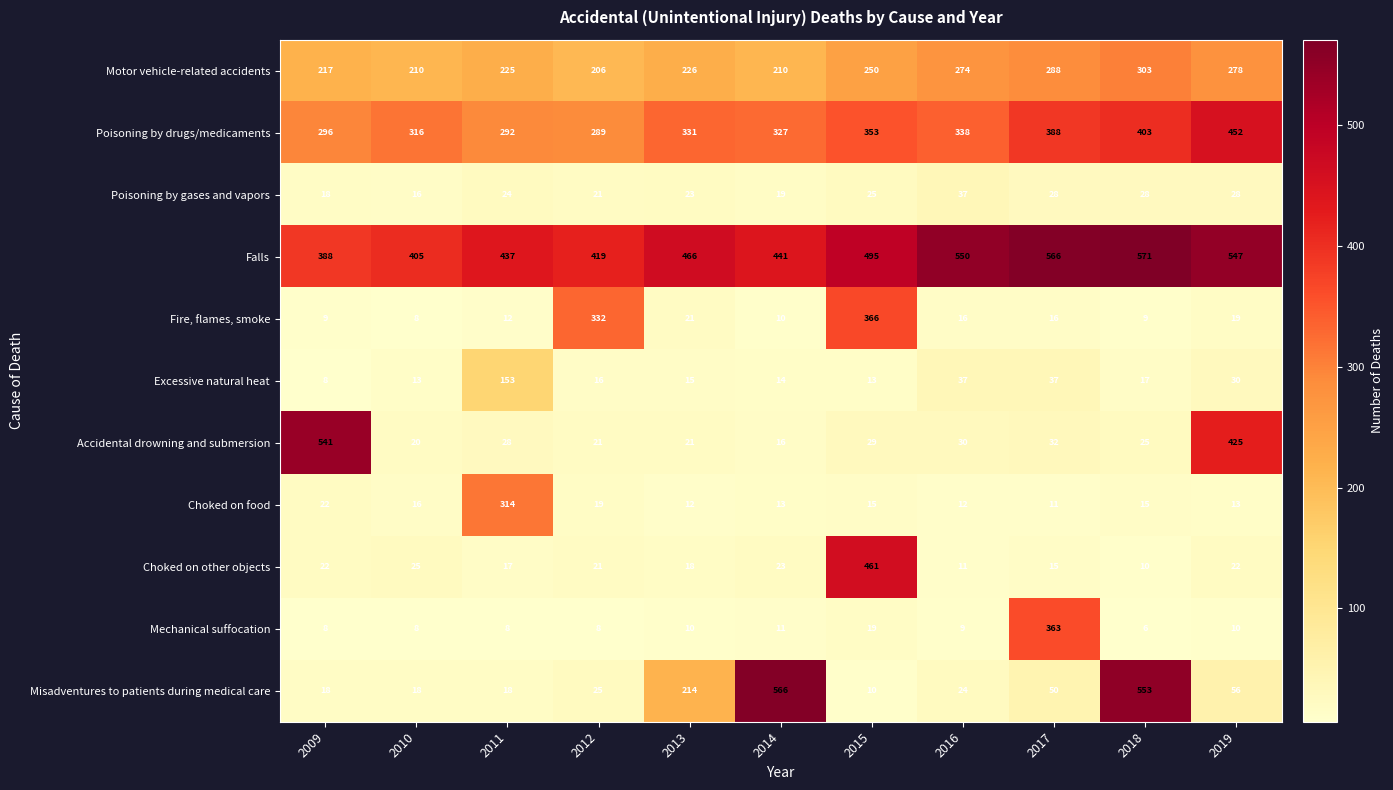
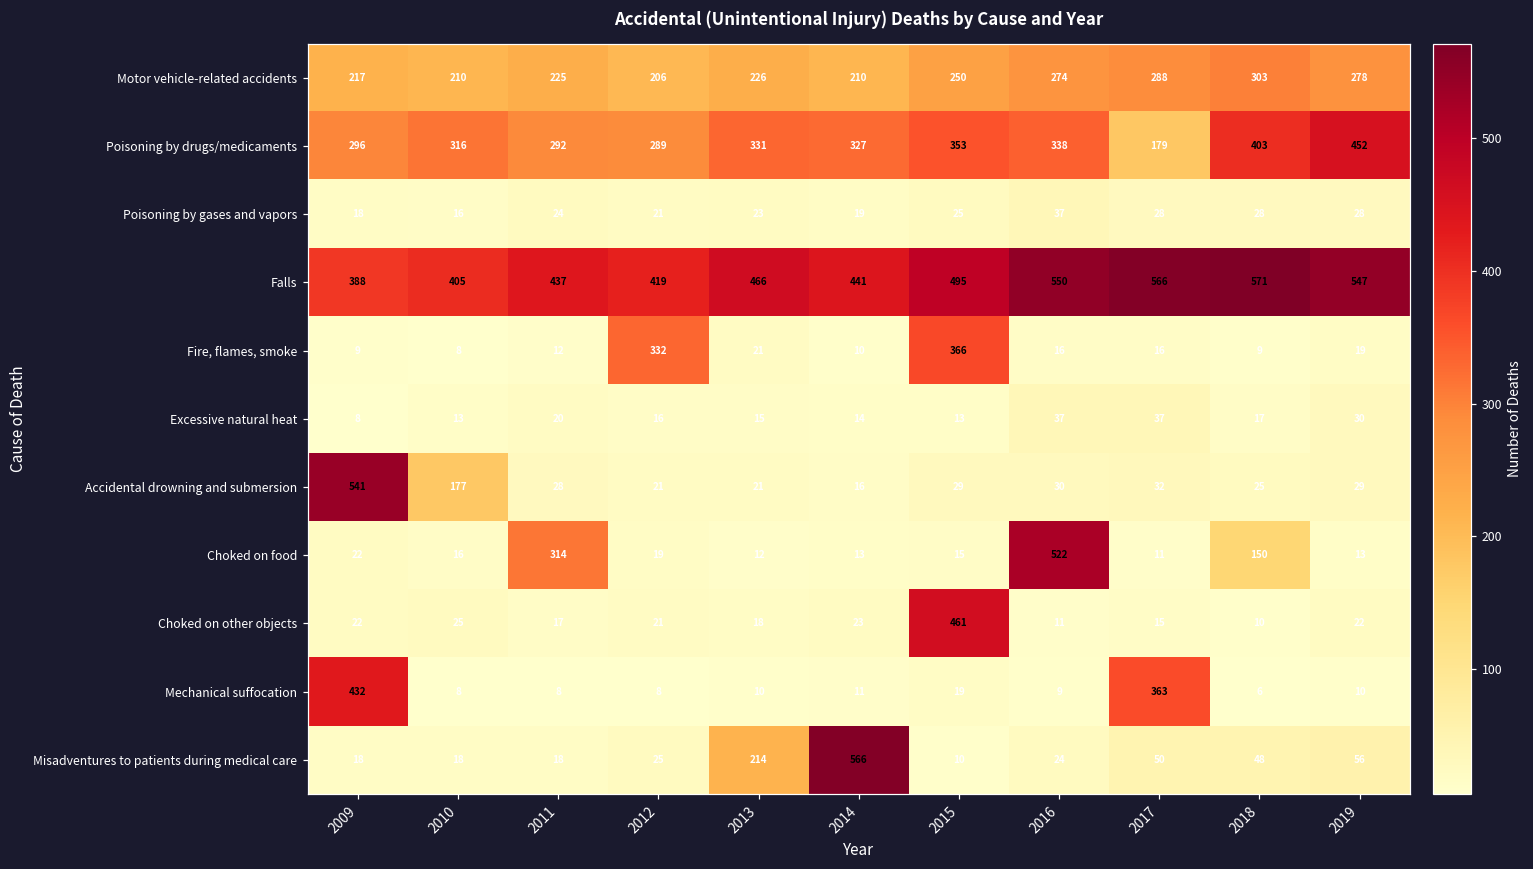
  {
    "Motor vehicle-related accidents": {
      "2009": 217,
      "2010": 210,
      "2011": 225,
      "2012": 206,
      "2013": 226,
      "2014": 210,
      "2015": 250,
      "2016": 274,
      "2017": 288,
      "2018": 303,
      "2019": 278
    },
    "Poisoning by drugs/medicaments": {
      "2009": 296,
      "2010": 316,
      "2011": 292,
      "2012": 289,
      "2013": 331,
      "2014": 327,
      "2015": 353,
      "2016": 338,
-     "2017": 388,
+     "2017": 179,
      "2018": 403,
      "2019": 452
    },
    "Poisoning by gases and vapors": {
      "2009": 18,
      "2010": 16,
      "2011": 24,
      "2012": 21,
      "2013": 23,
      "2014": 19,
      "2015": 25,
      "2016": 37,
      "2017": 28,
      "2018": 28,
      "2019": 28
    },
    "Falls": {
      "2009": 388,
      "2010": 405,
      "2011": 437,
      "2012": 419,
      "2013": 466,
      "2014": 441,
      "2015": 495,
      "2016": 550,
      "2017": 566,
      "2018": 571,
      "2019": 547
    },
    "Fire, flames, smoke": {
      "2009": 9,
      "2010": 8,
      "2011": 12,
      "2012": 332,
      "2013": 21,
      "2014": 10,
      "2015": 366,
      "2016": 16,
      "2017": 16,
      "2018": 9,
      "2019": 19
    },
    "Excessive natural heat": {
      "2009": 8,
      "2010": 13,
-     "2011": 153,
+     "2011": 20,
      "2012": 16,
      "2013": 15,
      "2014": 14,
      "2015": 13,
      "2016": 37,
      "2017": 37,
      "2018": 17,
      "2019": 30
    },
    "Accidental drowning and submersion": {
      "2009": 541,
-     "2010": 20,
+     "2010": 177,
      "2011": 28,
      "2012": 21,
      "2013": 21,
      "2014": 16,
      "2015": 29,
      "2016": 30,
      "2017": 32,
      "2018": 25,
-     "2019": 425
+     "2019": 29
    },
    "Choked on food": {
      "2009": 22,
      "2010": 16,
      "2011": 314,
      "2012": 19,
      "2013": 12,
      "2014": 13,
      "2015": 15,
-     "2016": 12,
+     "2016": 522,
      "2017": 11,
-     "2018": 15,
+     "2018": 150,
      "2019": 13
    },
    "Choked on other objects": {
      "2009": 22,
      "2010": 25,
      "2011": 17,
      "2012": 21,
      "2013": 18,
      "2014": 23,
      "2015": 461,
      "2016": 11,
      "2017": 15,
      "2018": 10,
      "2019": 22
    },
    "Mechanical suffocation": {
-     "2009": 8,
+     "2009": 432,
      "2010": 8,
      "2011": 8,
      "2012": 8,
      "2013": 10,
      "2014": 11,
      "2015": 19,
      "2016": 9,
      "2017": 363,
      "2018": 6,
      "2019": 10
    },
    "Misadventures to patients during medical care": {
      "2009": 18,
      "2010": 18,
      "2011": 18,
      "2012": 25,
      "2013": 214,
      "2014": 566,
      "2015": 10,
      "2016": 24,
      "2017": 50,
-     "2018": 553,
+     "2018": 48,
      "2019": 56
    }
  }
